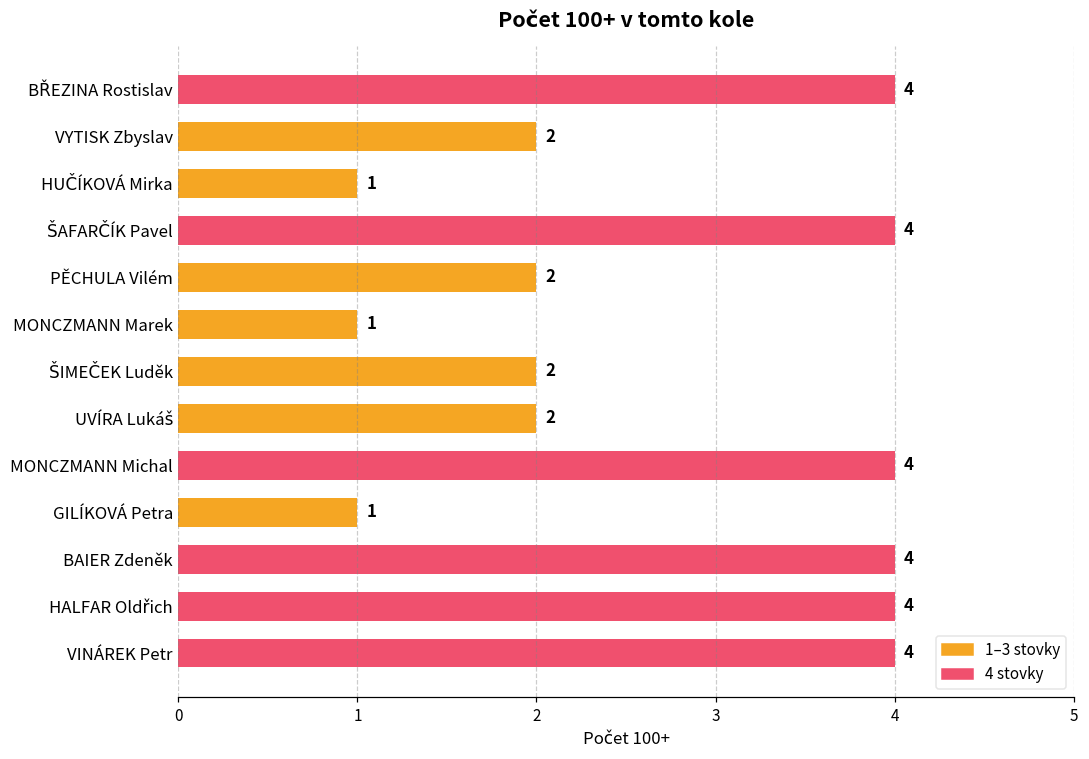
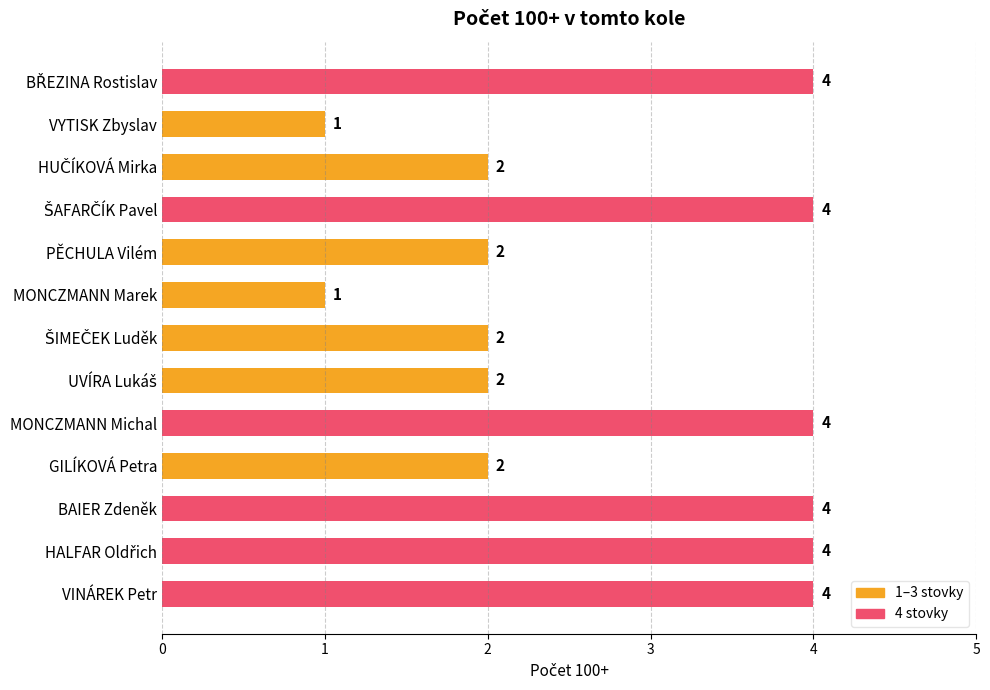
  {
    "BŘEZINA Rostislav": 4,
-   "VYTISK Zbyslav": 2,
-   "HUČÍKOVÁ Mirka": 1,
+   "VYTISK Zbyslav": 1,
+   "HUČÍKOVÁ Mirka": 2,
    "ŠAFARČÍK Pavel": 4,
    "PĚCHULA Vilém": 2,
    "MONCZMANN Marek": 1,
    "ŠIMEČEK Luděk": 2,
    "UVÍRA Lukáš": 2,
    "MONCZMANN Michal": 4,
-   "GILÍKOVÁ Petra": 1,
+   "GILÍKOVÁ Petra": 2,
    "BAIER Zdeněk": 4,
    "HALFAR Oldřich": 4,
    "VINÁREK Petr": 4
  }
